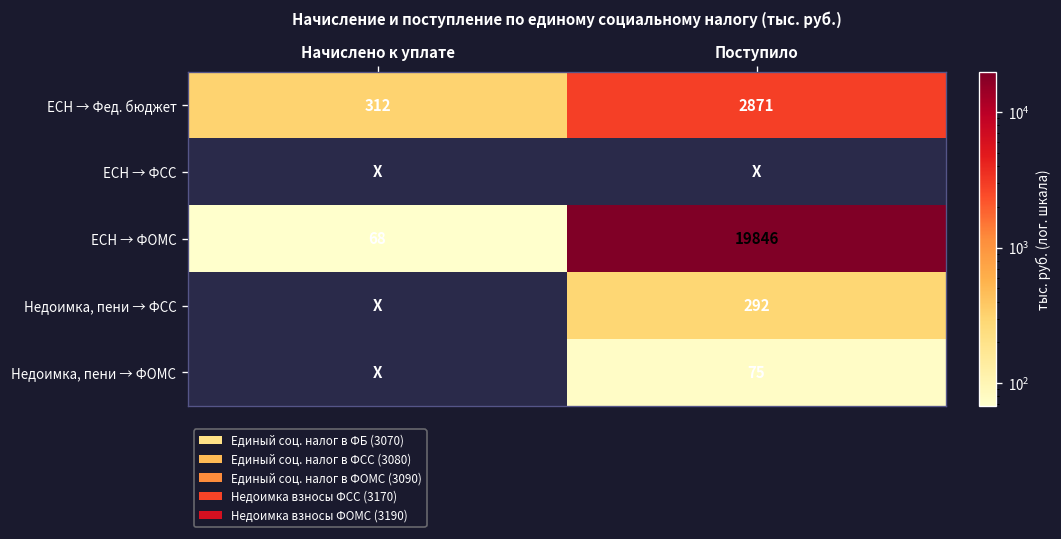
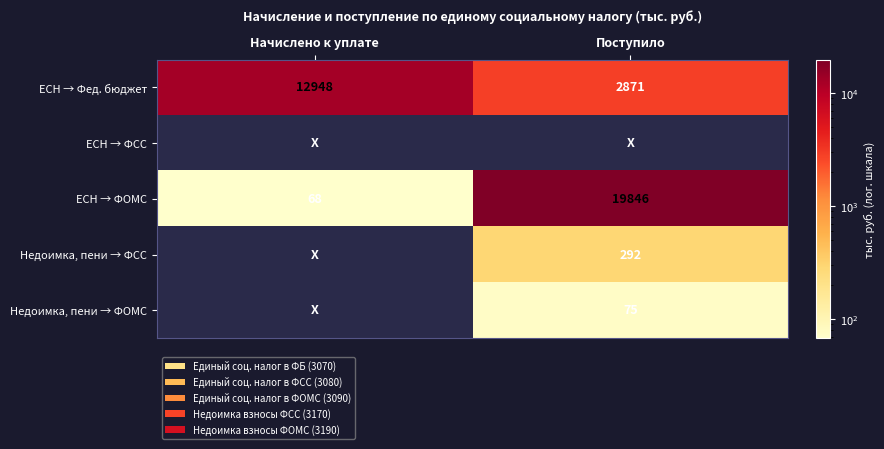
  {
    "ЕСН → Фед. бюджет": {
-     "Начислено к уплате": 312,
+     "Начислено к уплате": 12948,
      "Поступило": 2871
    },
    "ЕСН → ФОМС": {
      "Начислено к уплате": 68,
      "Поступило": 19846
    },
    "Недоимка, пени → ФСС": {
      "Поступило": 292
    },
    "Недоимка, пени → ФОМС": {
      "Поступило": 75
    }
  }
